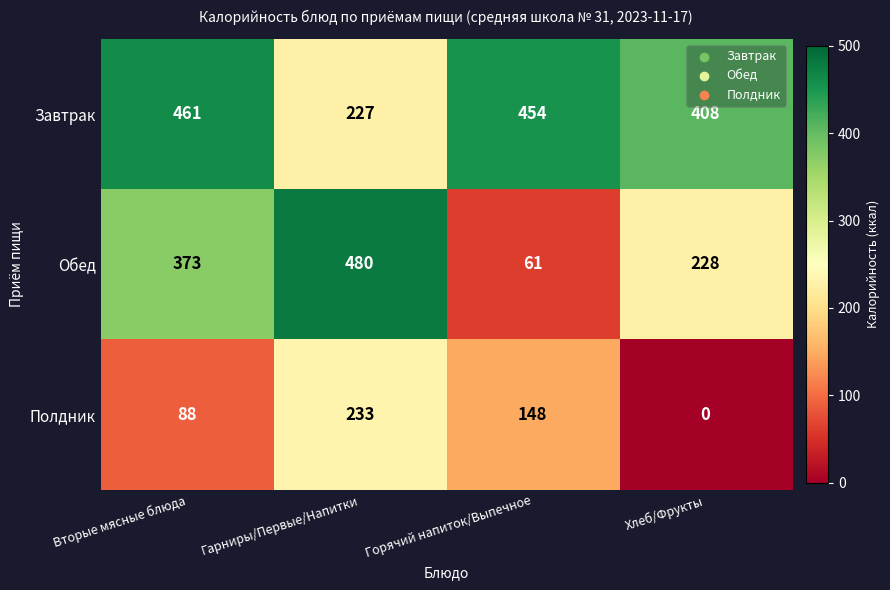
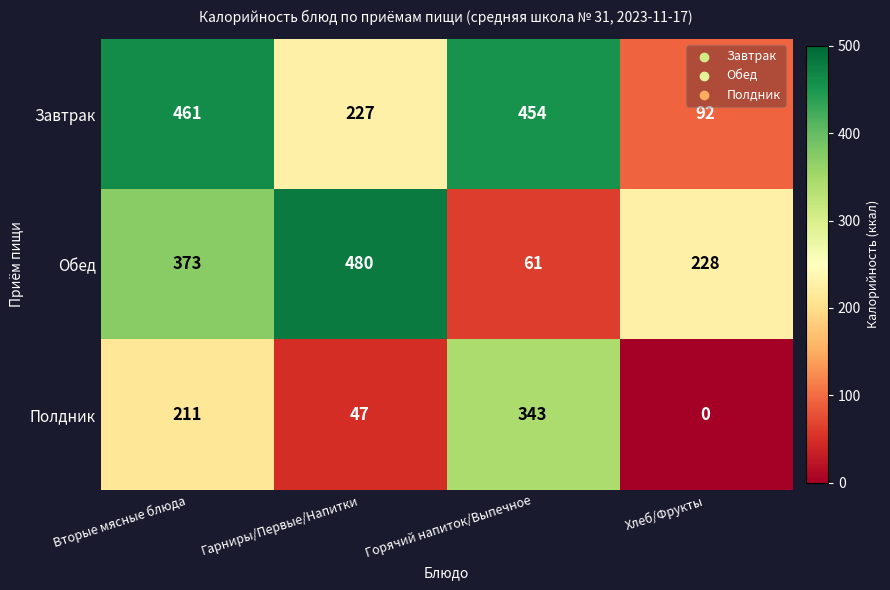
  {
    "Завтрак": {
      "Вторые мясные блюда": 461,
      "Гарниры/Первые/Напитки": 227,
      "Горячий напиток/Выпечное": 454,
-     "Хлеб/Фрукты": 408
+     "Хлеб/Фрукты": 92
    },
    "Обед": {
      "Вторые мясные блюда": 373,
      "Гарниры/Первые/Напитки": 480,
      "Горячий напиток/Выпечное": 61,
      "Хлеб/Фрукты": 228
    },
    "Полдник": {
-     "Вторые мясные блюда": 88,
-     "Гарниры/Первые/Напитки": 233,
-     "Горячий напиток/Выпечное": 148,
+     "Вторые мясные блюда": 211,
+     "Гарниры/Первые/Напитки": 47,
+     "Горячий напиток/Выпечное": 343,
      "Хлеб/Фрукты": 0
    }
  }
